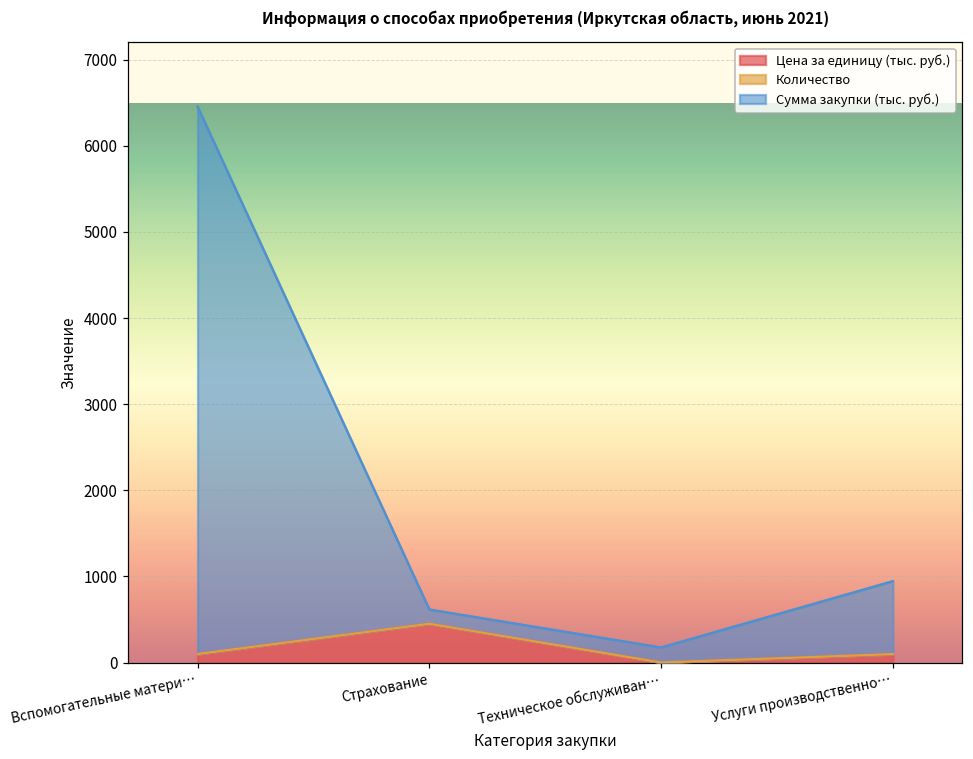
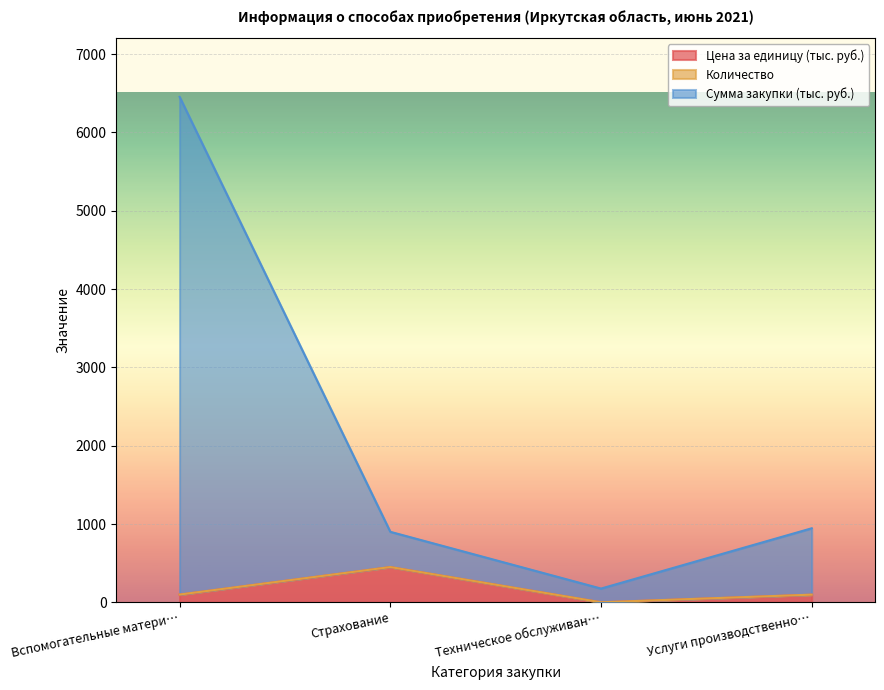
  {
    "Сумма закупки (тыс. руб.)": {
      "Вспомогательные матери…": 6400,
-     "Страхование": 200,
+     "Страхование": 500,
      "Техническое обслуживан…": 200,
      "Услуги производственно…": 800
    }
  }
